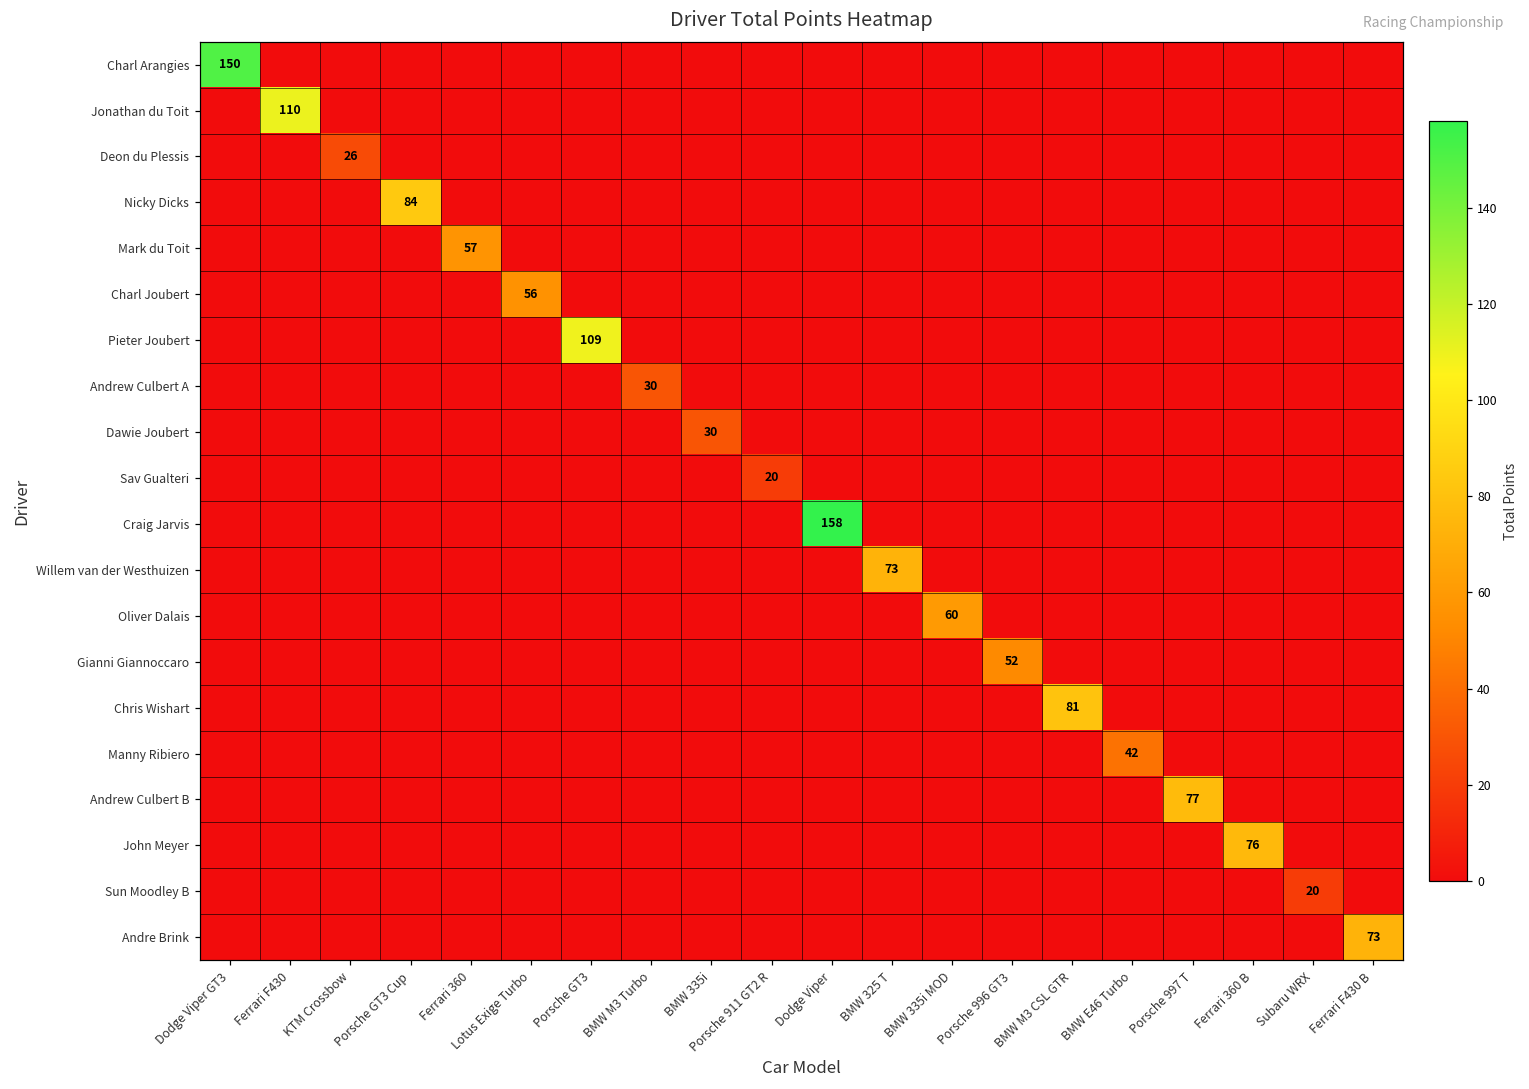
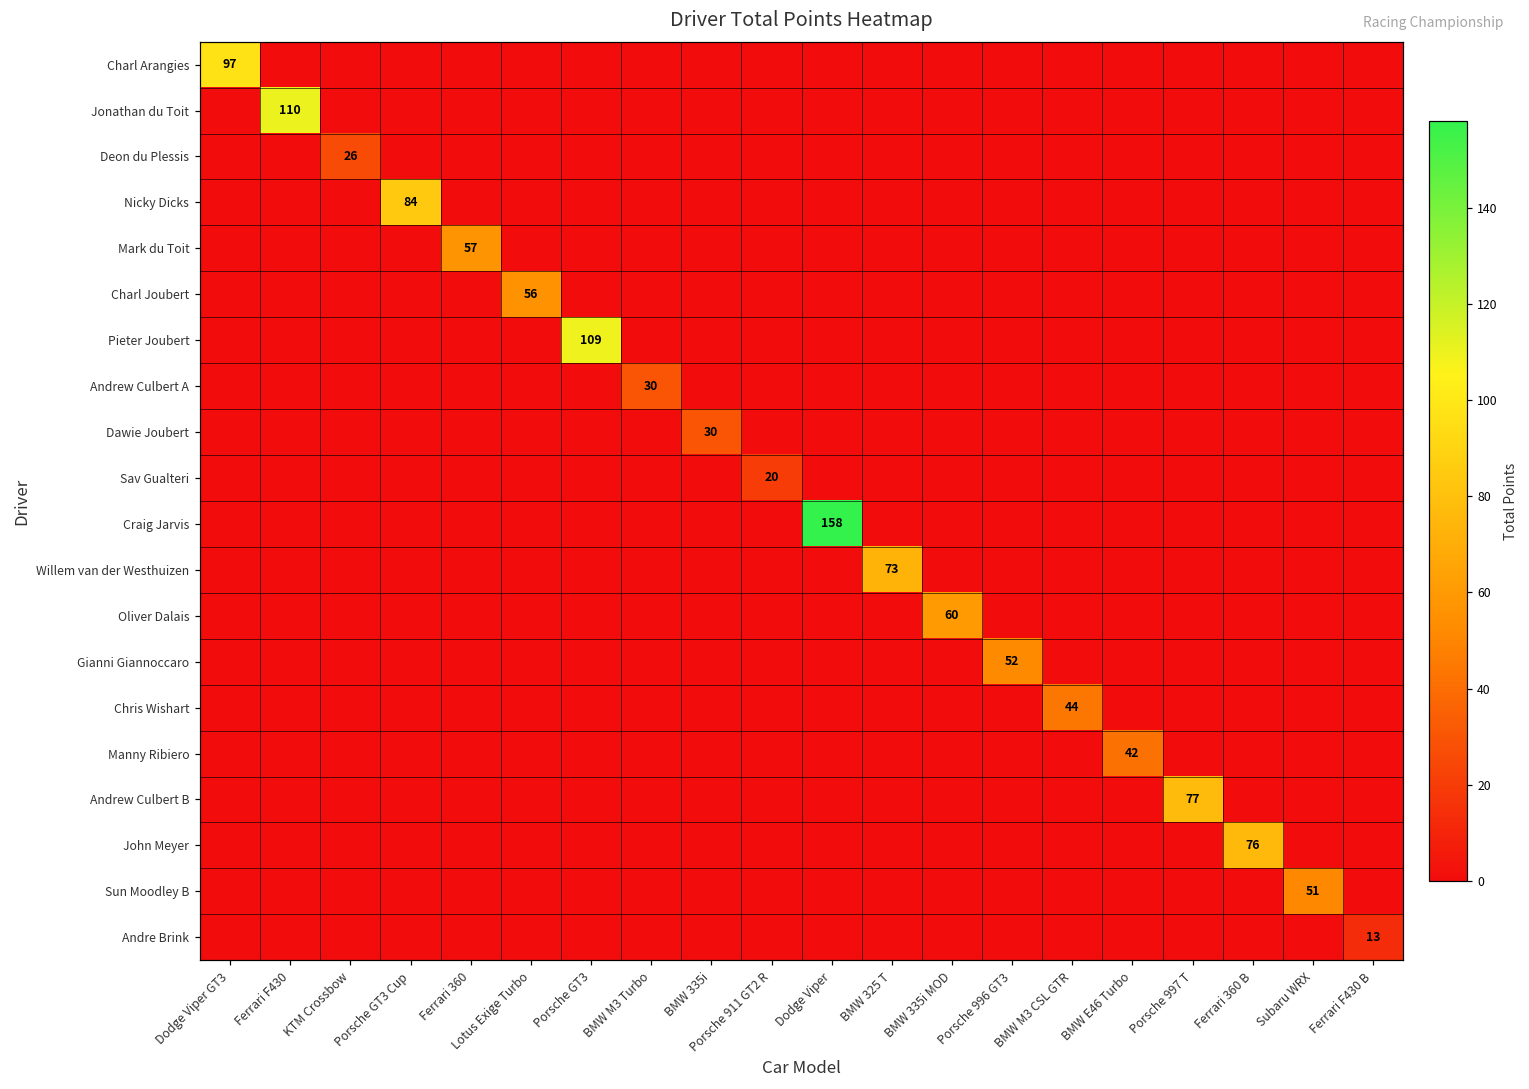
  {
    "Charl Arangies": {
-     "Dodge Viper GT3": 150
+     "Dodge Viper GT3": 97
    },
    "Jonathan du Toit": {
      "Ferrari F430": 110
    },
    "Deon du Plessis": {
      "KTM Crossbow": 26
    },
    "Nicky Dicks": {
      "Porsche GT3 Cup": 84
    },
    "Mark du Toit": {
      "Ferrari 360": 57
    },
    "Charl Joubert": {
      "Lotus Exige Turbo": 56
    },
    "Pieter Joubert": {
      "Porsche GT3": 109
    },
    "Andrew Culbert A": {
      "BMW M3 Turbo": 30
    },
    "Dawie Joubert": {
      "BMW 335i": 30
    },
    "Sav Gualteri": {
      "Porsche 911 GT2 R": 20
    },
    "Craig Jarvis": {
      "Dodge Viper": 158
    },
    "Willem van der Westhuizen": {
      "BMW 325 T": 73
    },
    "Oliver Dalais": {
      "BMW 335i MOD": 60
    },
    "Gianni Giannoccaro": {
      "Porsche 996 GT3": 52
    },
    "Chris Wishart": {
-     "BMW M3 CSL GTR": 81
+     "BMW M3 CSL GTR": 44
    },
    "Manny Ribiero": {
      "BMW E46 Turbo": 42
    },
    "Andrew Culbert B": {
      "Porsche 997 T": 77
    },
    "John Meyer": {
      "Ferrari 360 B": 76
    },
    "Sun Moodley B": {
-     "Subaru WRX": 20
+     "Subaru WRX": 51
    },
    "Andre Brink": {
-     "Ferrari F430 B": 73
+     "Ferrari F430 B": 13
    }
  }
